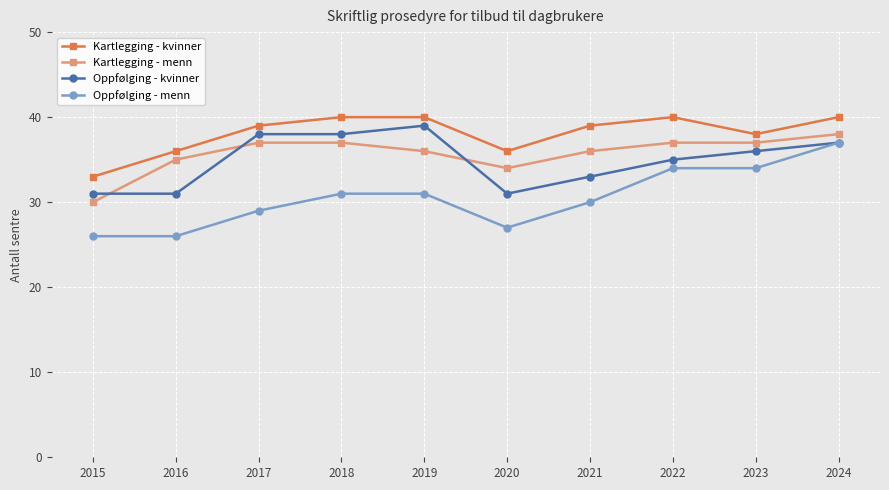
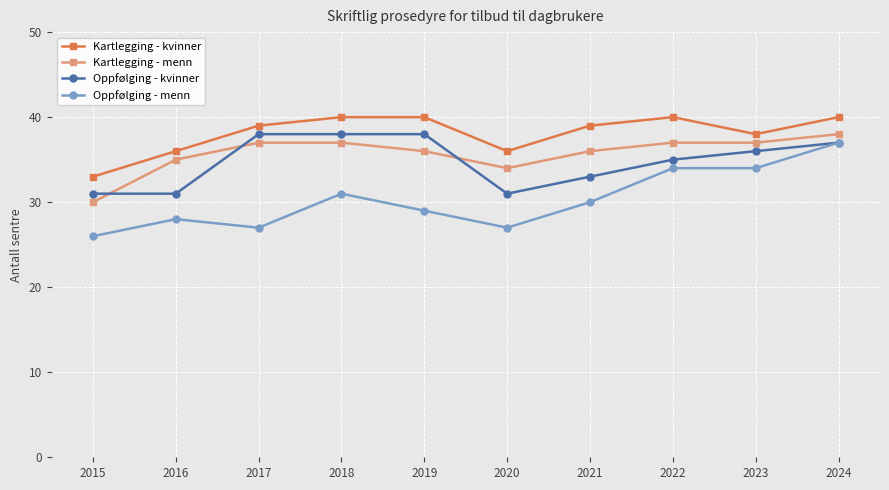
  {
    "Oppfølging - kvinner": {
      "2015": 31,
      "2016": 31,
      "2017": 38,
      "2018": 38,
-     "2019": 39,
+     "2019": 38,
      "2020": 31,
      "2021": 33,
      "2022": 35,
      "2023": 36
    },
    "Oppfølging - menn": {
      "2015": 26,
-     "2016": 26,
-     "2017": 29,
+     "2016": 28,
+     "2017": 27,
      "2018": 31,
-     "2019": 31,
+     "2019": 29,
      "2020": 27,
      "2021": 30,
      "2022": 34,
      "2023": 34
    }
  }
